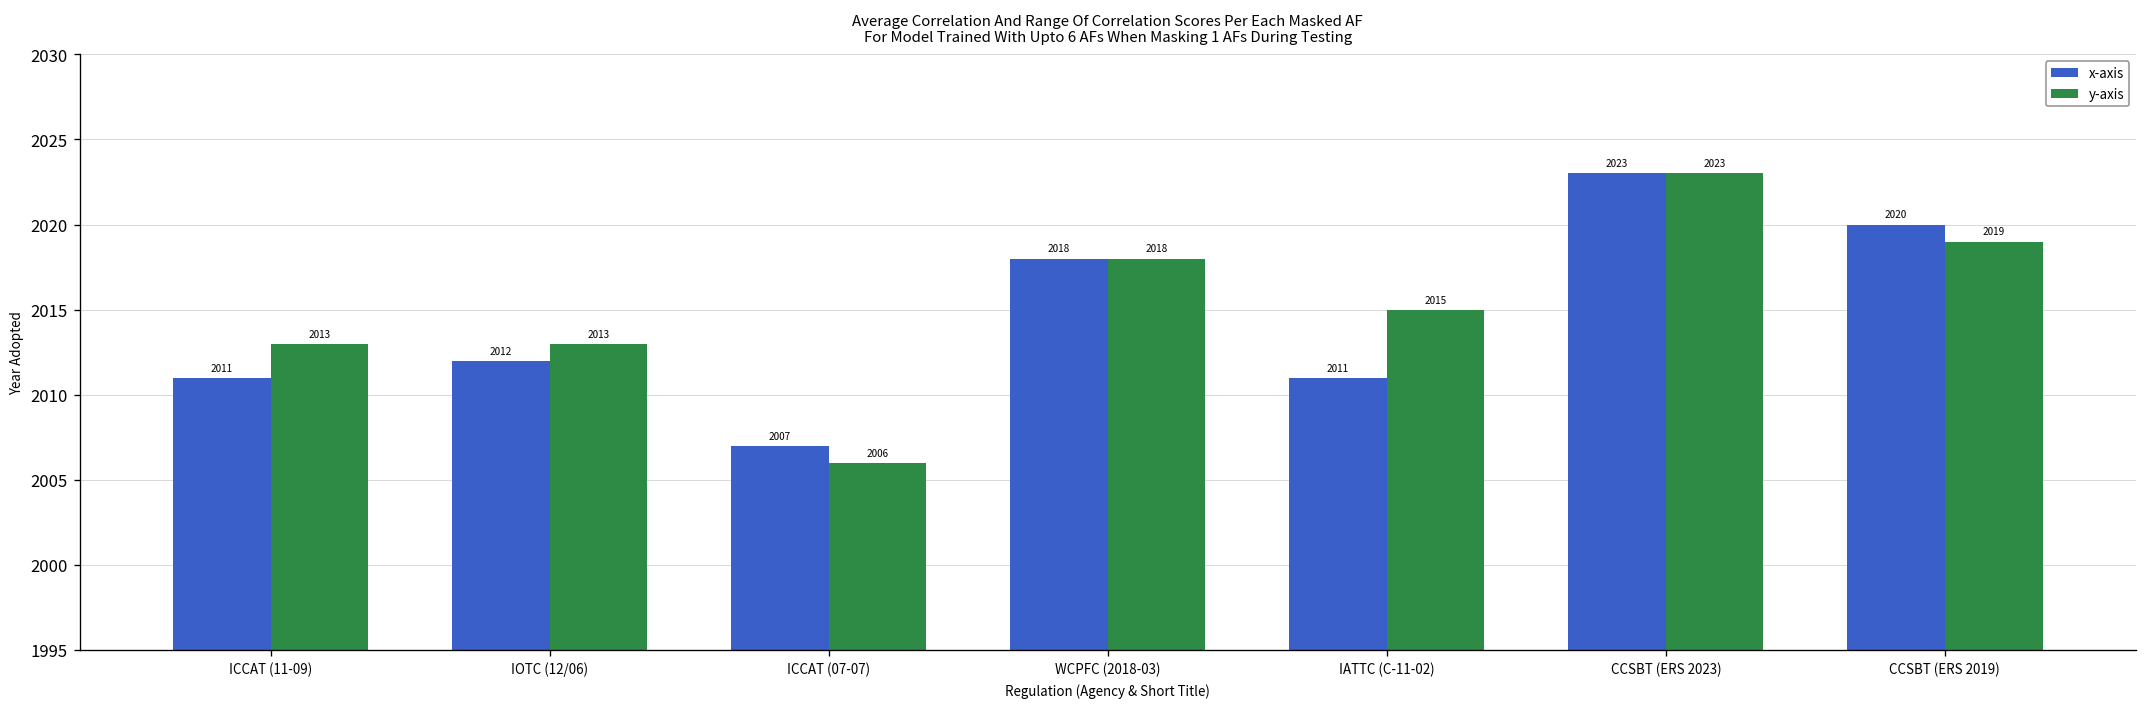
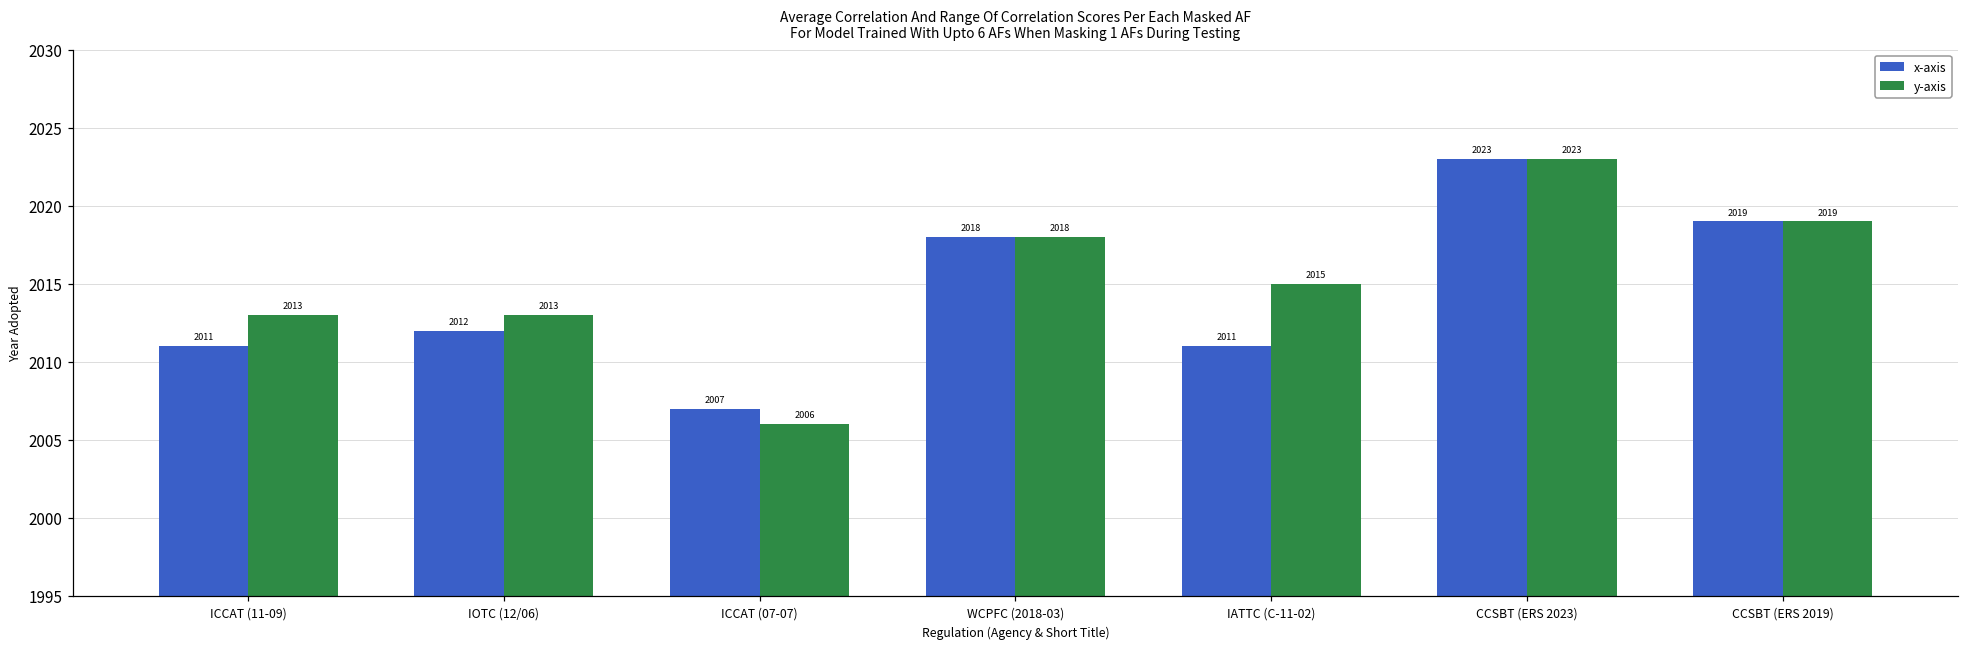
  {
    "x-axis": {
      "ICCAT (11-09)": 2011,
      "IOTC (12/06)": 2012,
      "ICCAT (07-07)": 2007,
      "WCPFC (2018-03)": 2018,
      "IATTC (C-11-02)": 2011,
      "CCSBT (ERS 2023)": 2023,
-     "CCSBT (ERS 2019)": 2020
+     "CCSBT (ERS 2019)": 2019
    },
    "y-axis": {
      "ICCAT (11-09)": 2013,
      "IOTC (12/06)": 2013,
      "ICCAT (07-07)": 2006,
      "WCPFC (2018-03)": 2018,
      "IATTC (C-11-02)": 2015,
      "CCSBT (ERS 2023)": 2023,
      "CCSBT (ERS 2019)": 2019
    }
  }
